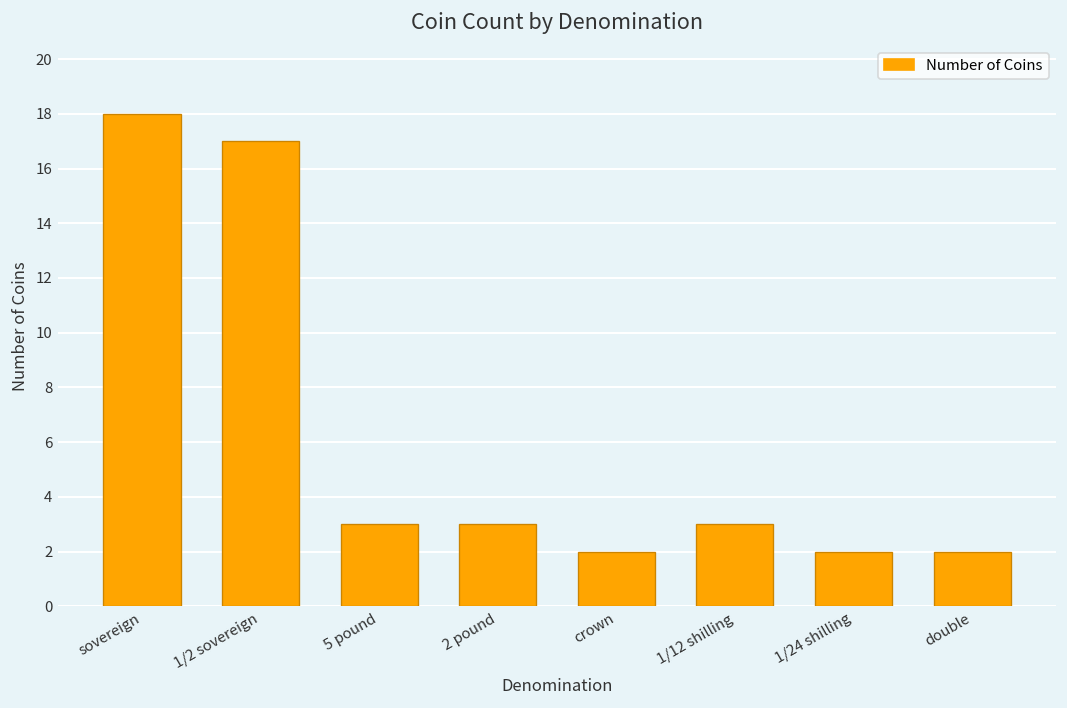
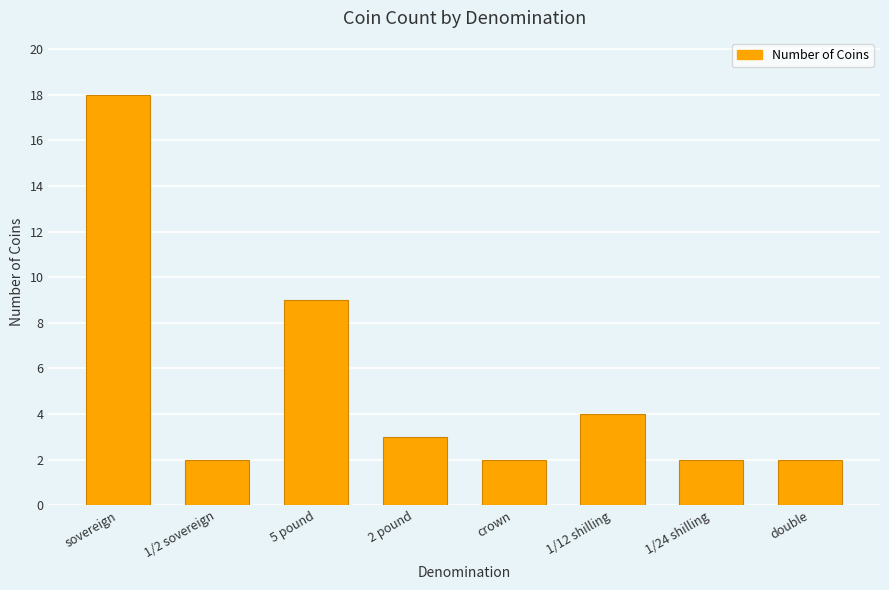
  {
    "sovereign": 18,
-   "1/2 sovereign": 17,
-   "5 pound": 3,
+   "1/2 sovereign": 2,
+   "5 pound": 9,
    "2 pound": 3,
    "crown": 2,
-   "1/12 shilling": 3,
+   "1/12 shilling": 4,
    "1/24 shilling": 2,
    "double": 2
  }
